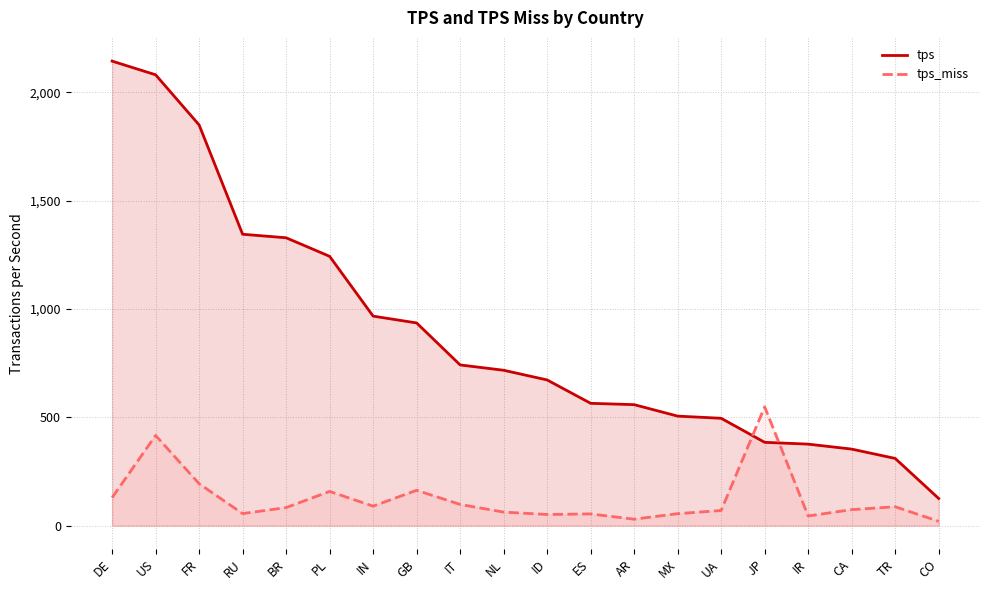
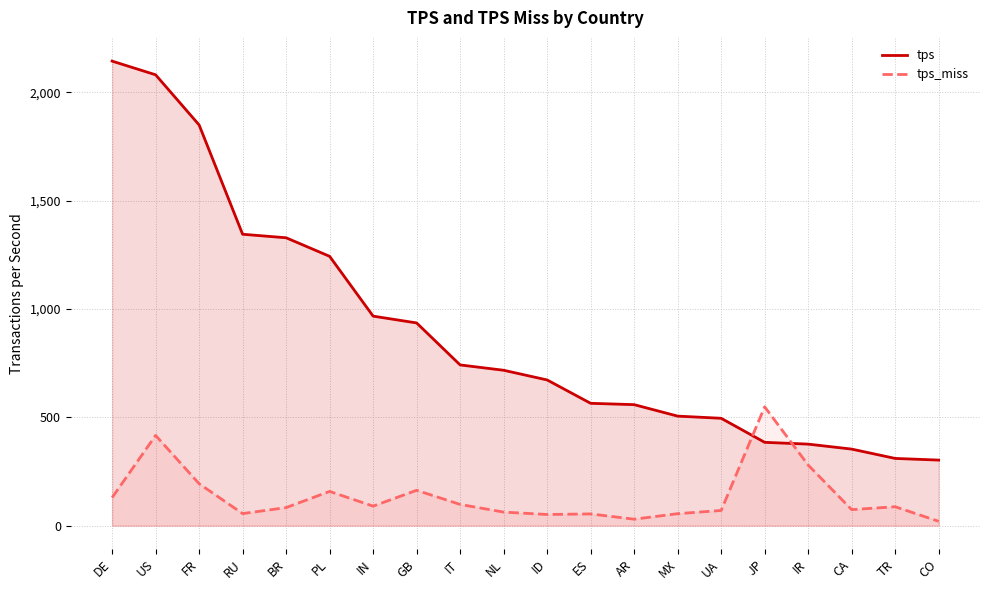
  {
    "tps": {
      "DE": "2,140",
      "US": "2,080",
      "FR": "1,850",
      "RU": "1,350",
      "BR": "1,330",
      "PL": "1,240",
      "IN": "970",
      "GB": "940",
      "IT": "740",
      "NL": "720",
      "ID": "670",
      "ES": "560",
      "AR": "560",
      "MX": "510",
      "UA": "500",
      "JP": "380",
      "IR": "380",
      "CA": "350",
      "TR": "310",
-     "CO": "130"
+     "CO": "300"
    },
    "tps_miss": {
      "DE": "130",
      "US": "420",
      "FR": "190",
      "RU": "60",
      "BR": "80",
      "PL": "160",
      "IN": "90",
      "GB": "160",
      "IT": "100",
      "NL": "60",
      "ID": "50",
      "ES": "50",
      "AR": "30",
      "MX": "60",
      "UA": "70",
      "JP": "550",
-     "IR": "40",
+     "IR": "280",
      "CA": "70",
      "TR": "90",
      "CO": "20"
    }
  }
